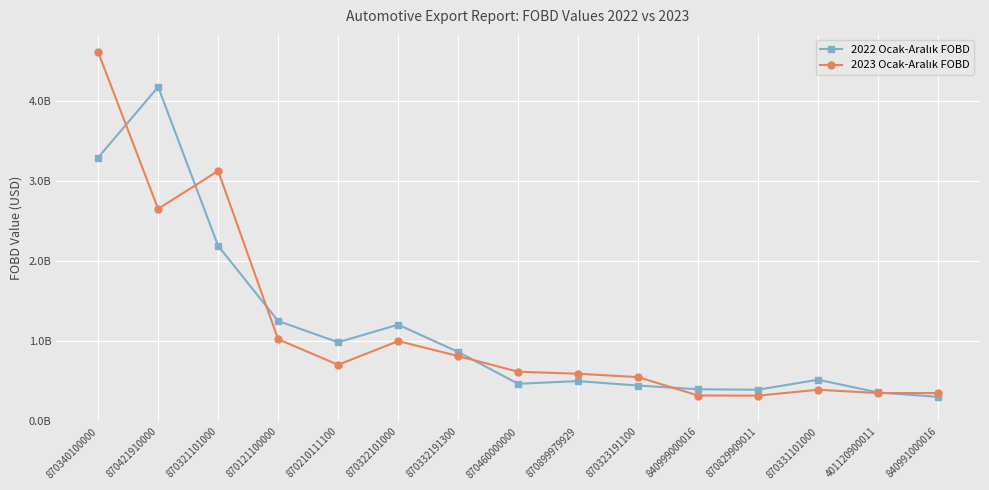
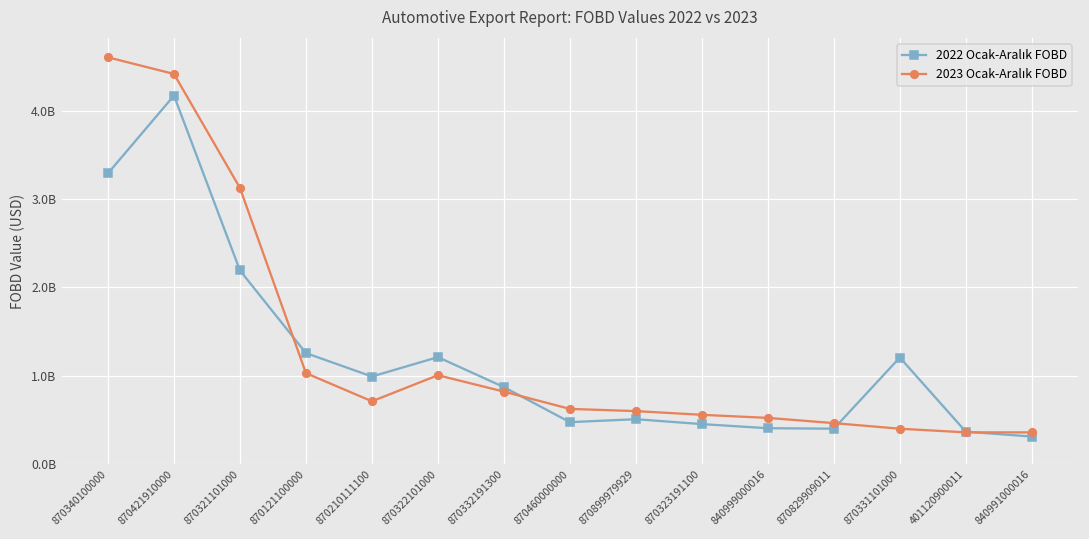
  {
    "2022 Ocak-Aralık FOBD": {
      "870340100000": 3300000000,
      "870421910000": 4200000000,
      "870321101000": 2200000000,
      "870121100000": 1300000000,
      "870210111100": 1000000000,
      "870322101000": 1200000000,
      "870332191300": 900000000,
      "870460000000": 500000000,
      "870899979929": 500000000,
      "870323191100": 400000000,
      "840999000016": 400000000,
      "870829909011": 400000000,
-     "870331101000": 500000000,
+     "870331101000": 1200000000,
      "840991000016": 300000000
    },
    "2023 Ocak-Aralık FOBD": {
      "870340100000": 4600000000,
-     "870421910000": 2700000000,
+     "870421910000": 4400000000,
      "870321101000": 3100000000,
      "870121100000": 1000000000,
      "870210111100": 700000000,
      "870322101000": 1000000000,
      "870332191300": 800000000,
      "870460000000": 600000000,
      "870899979929": 600000000,
      "870323191100": 600000000,
-     "840999000016": 300000000,
-     "870829909011": 300000000,
+     "840999000016": 500000000,
+     "870829909011": 500000000,
      "870331101000": 400000000,
      "840991000016": 400000000
    }
  }
